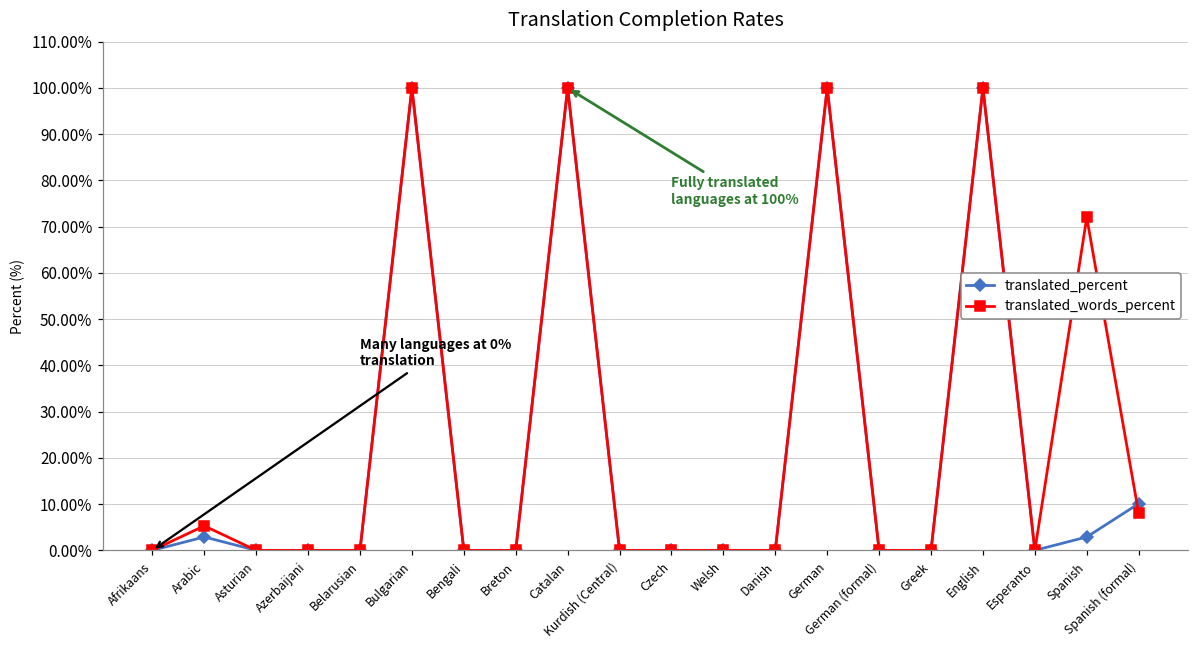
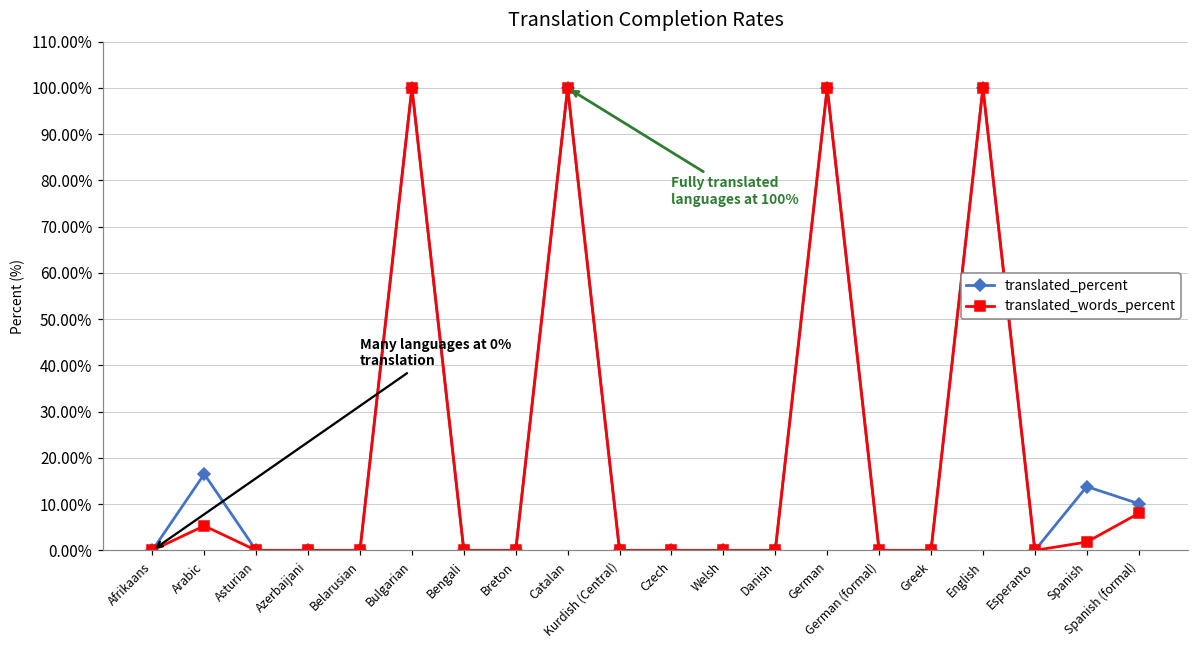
  {
    "translated_percent": {
-     "Arabic": "3%",
-     "Spanish": "3%",
+     "Arabic": "17%",
+     "Spanish": "14%",
      "Spanish (formal)": "10%"
    },
    "translated_words_percent": {
-     "Spanish": "72%",
+     "Spanish": "2%",
      "Spanish (formal)": "8%"
    }
  }
